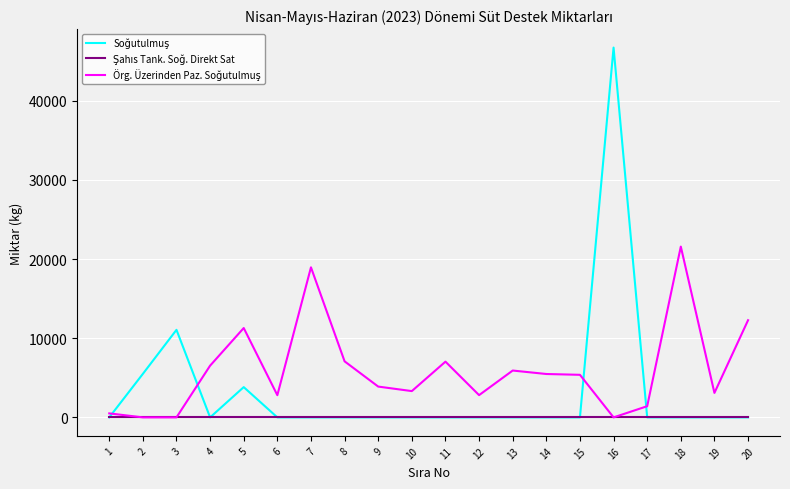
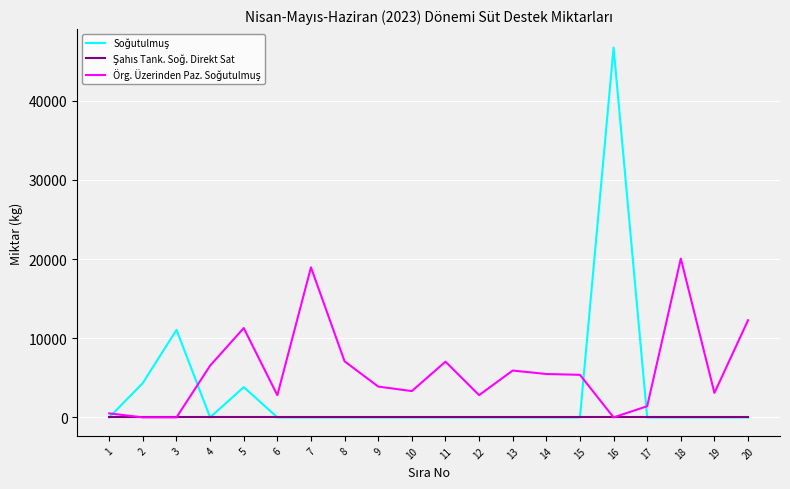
  {
    "Soğutulmuş": {
-     "2": 5000,
+     "2": 4000,
      "3": 11000,
      "5": 4000,
      "16": 47000
    },
    "Şahıs Tank. Soğ. Direkt Sat": {
      "5": 0
    },
    "Örg. Üzerinden Paz. Soğutulmuş": {
      "1": 1000,
      "4": 7000,
      "5": 11000,
      "6": 3000,
      "7": 19000,
      "8": 7000,
      "9": 4000,
      "10": 3000,
      "11": 7000,
      "12": 3000,
      "13": 6000,
      "14": 5000,
      "15": 5000,
      "17": 1000,
-     "18": 22000,
+     "18": 20000,
      "19": 3000,
      "20": 12000
    }
  }
